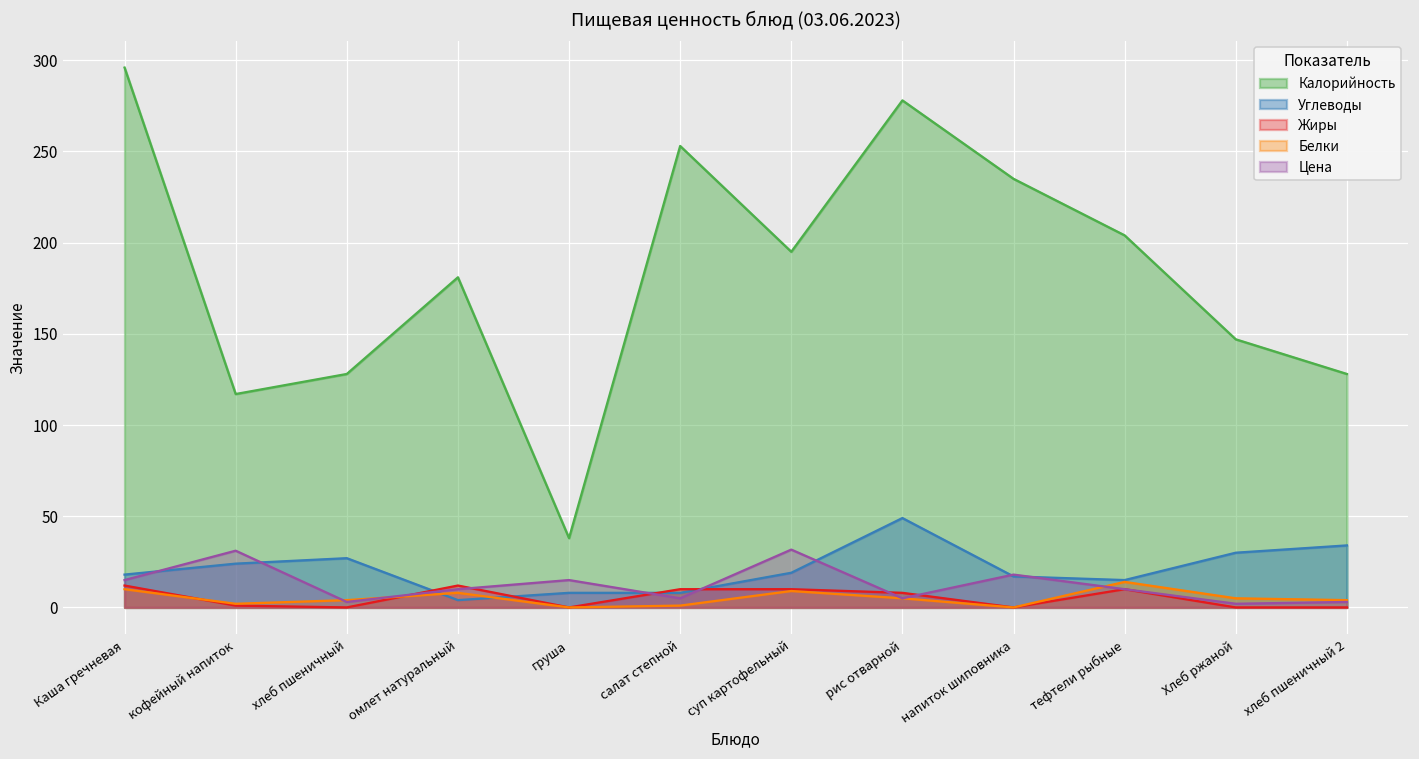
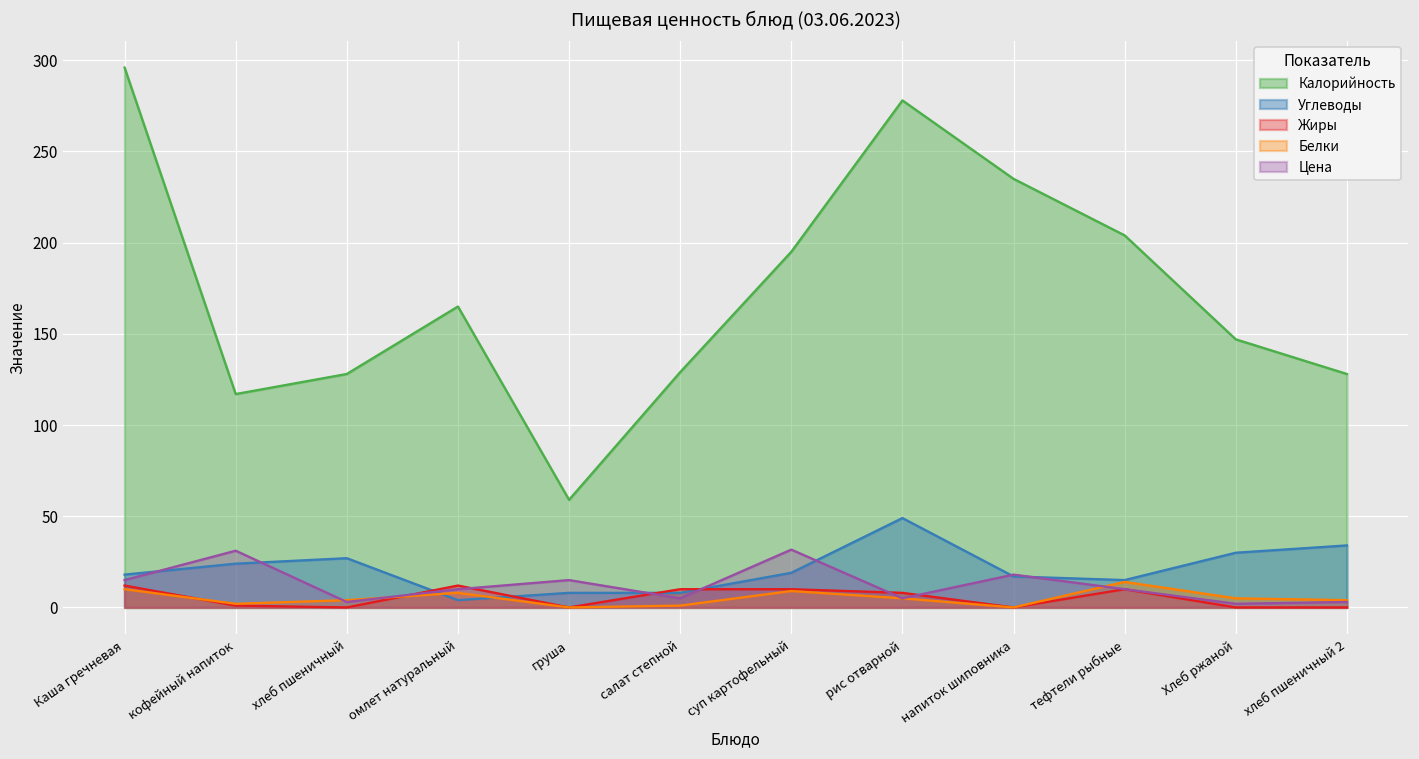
  {
    "Калорийность": {
      "Каша гречневая": 296,
      "кофейный напиток": 117,
      "хлеб пшеничный": 128,
-     "омлет натуральный": 181,
-     "груша": 38,
-     "салат степной": 253,
+     "омлет натуральный": 165,
+     "груша": 59,
+     "салат степной": 129,
      "суп картофельный": 195,
      "рис отварной": 278,
      "напиток шиповника": 235,
      "тефтели рыбные": 204,
      "Хлеб ржаной": 147,
      "хлеб пшеничный 2": 128
    },
    "Углеводы": {
      "Каша гречневая": 18,
      "кофейный напиток": 24,
      "хлеб пшеничный": 27,
      "омлет натуральный": 4,
      "груша": 8,
      "салат степной": 8,
      "суп картофельный": 19,
      "рис отварной": 49,
      "Хлеб ржаной": 30,
      "хлеб пшеничный 2": 34
    },
    "Цена": {
      "Каша гречневая": 15,
      "кофейный напиток": 31,
      "омлет натуральный": 10,
      "груша": 15,
      "салат степной": 5,
      "суп картофельный": 32,
      "Хлеб ржаной": 2
    }
  }
